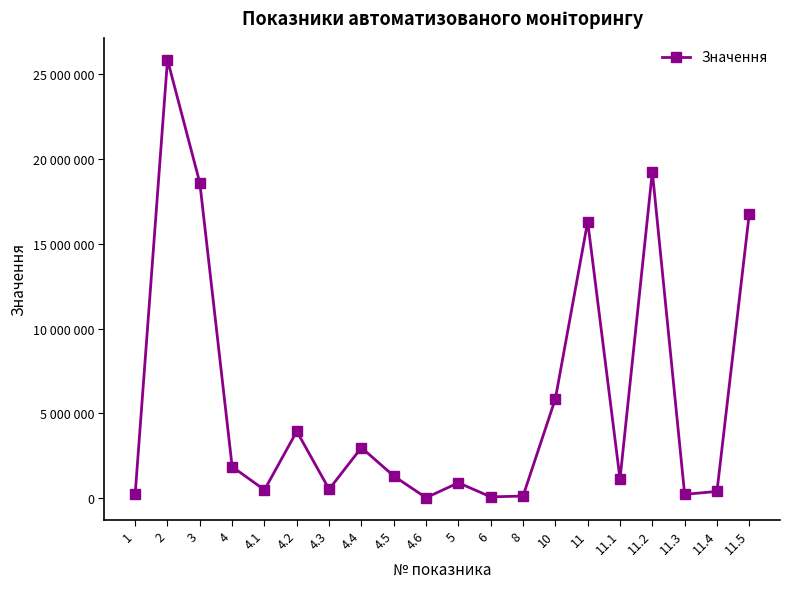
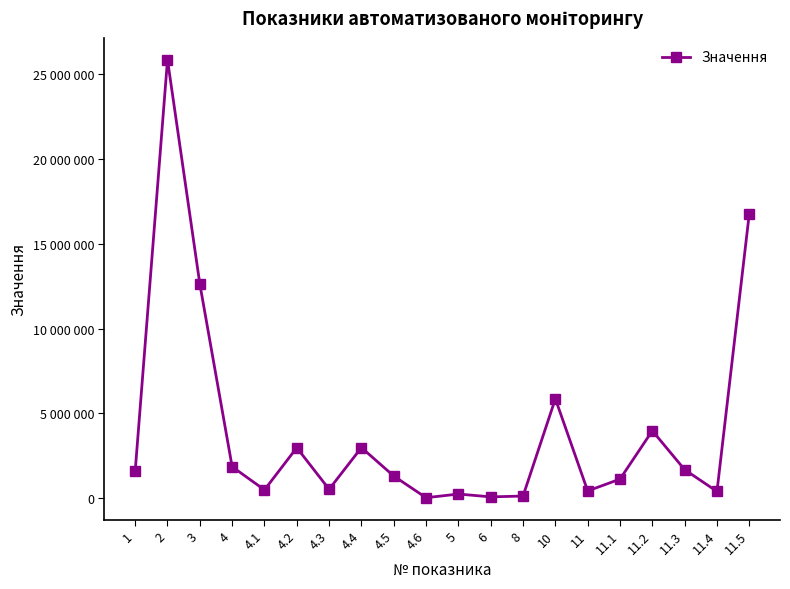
  {
-   "1": 200000,
+   "1": 1600000,
    "2": 25900000,
-   "3": 18600000,
+   "3": 12600000,
    "4": 1900000,
    "4.1": 500000,
-   "4.2": 3900000,
+   "4.2": 3000000,
    "4.3": 500000,
    "4.4": 3000000,
    "4.5": 1300000,
    "4.6": 0,
-   "5": 900000,
+   "5": 200000,
    "6": 100000,
    "8": 100000,
    "10": 5900000,
-   "11": 16300000,
+   "11": 400000,
    "11.1": 1100000,
-   "11.2": 19300000,
-   "11.3": 200000,
+   "11.2": 4000000,
+   "11.3": 1700000,
    "11.4": 400000,
    "11.5": 16800000
  }
